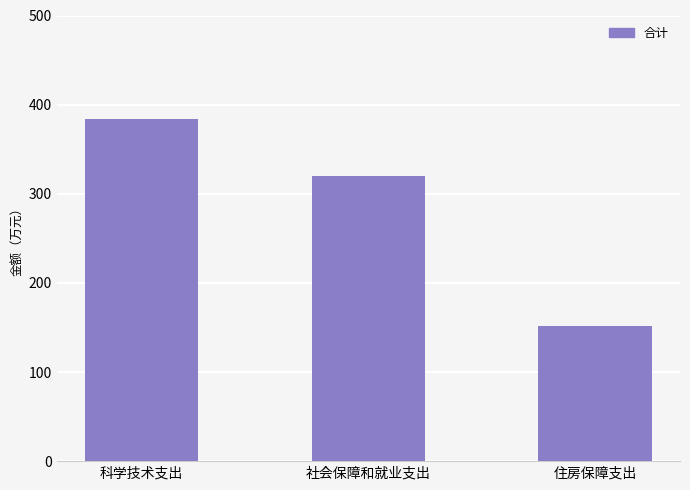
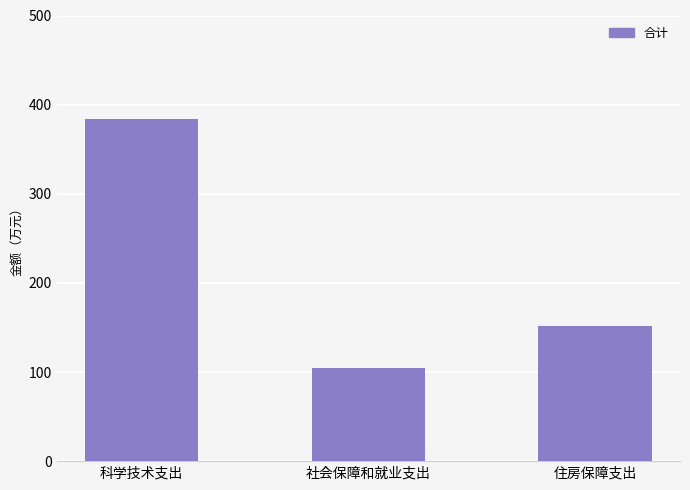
  {
    "科学技术支出": 380,
-   "社会保障和就业支出": 320,
+   "社会保障和就业支出": 100,
    "住房保障支出": 150
  }
